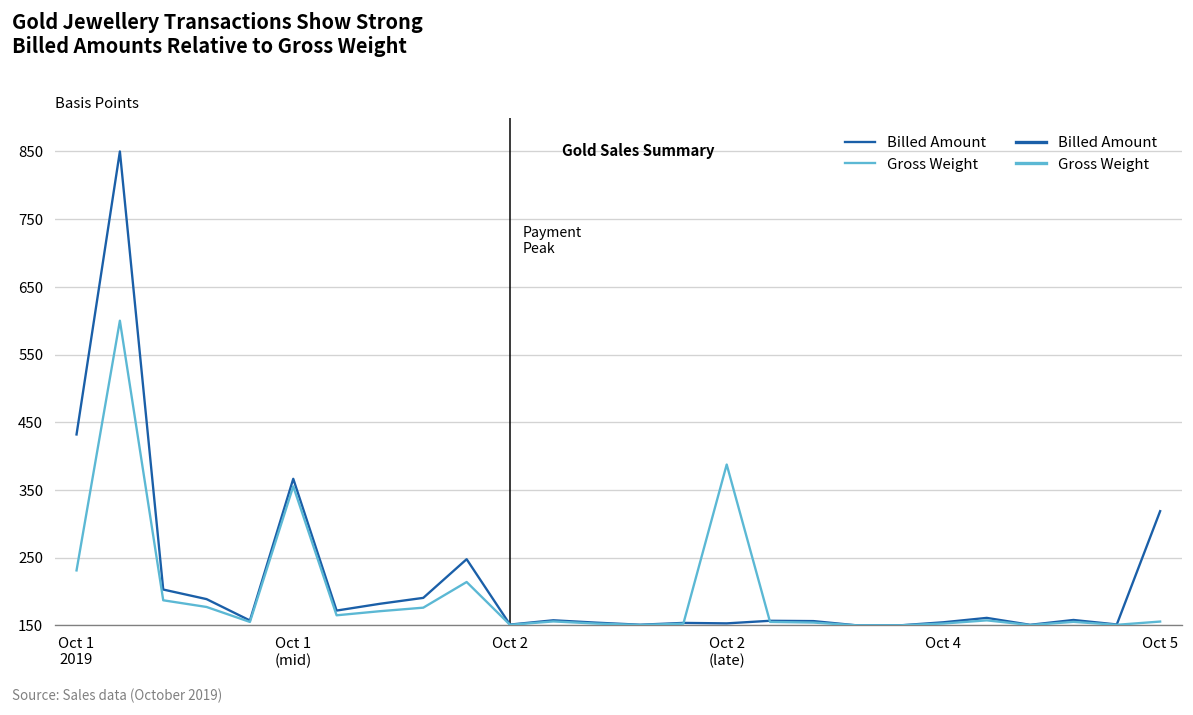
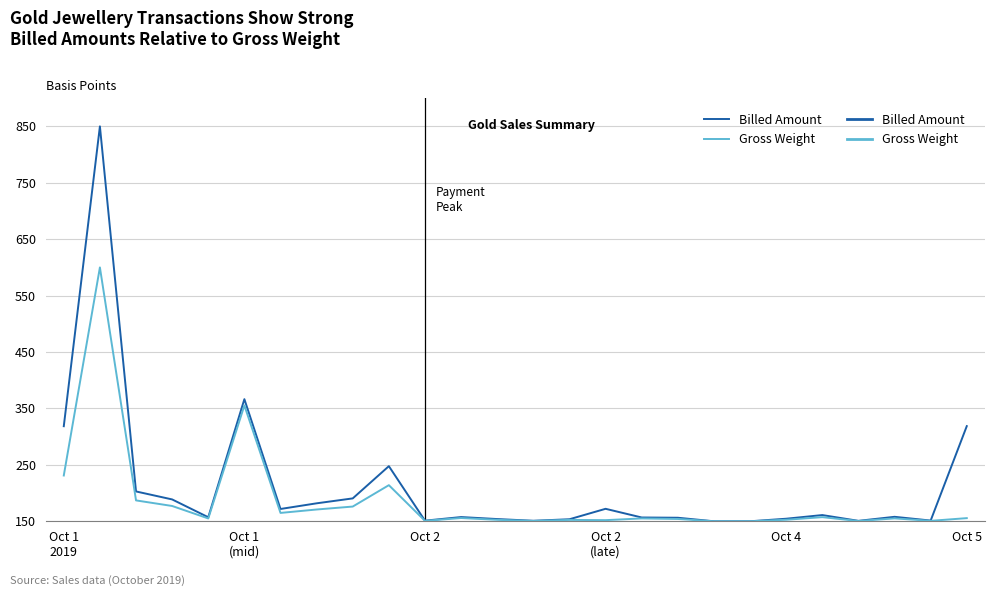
  {
    "Billed Amount": {
-     "Oct 1 2019": 430,
+     "Oct 1 2019": 320,
      "Oct 1 (mid)": 370,
-     "Oct 2 (late)": 150,
+     "Oct 2 (late)": 170,
      "Oct 5": 320
    },
    "Gross Weight": {
      "Oct 1 2019": 230,
      "Oct 1 (mid)": 360,
-     "Oct 2 (late)": 390,
+     "Oct 2 (late)": 150,
      "Oct 5": 160
    }
  }
